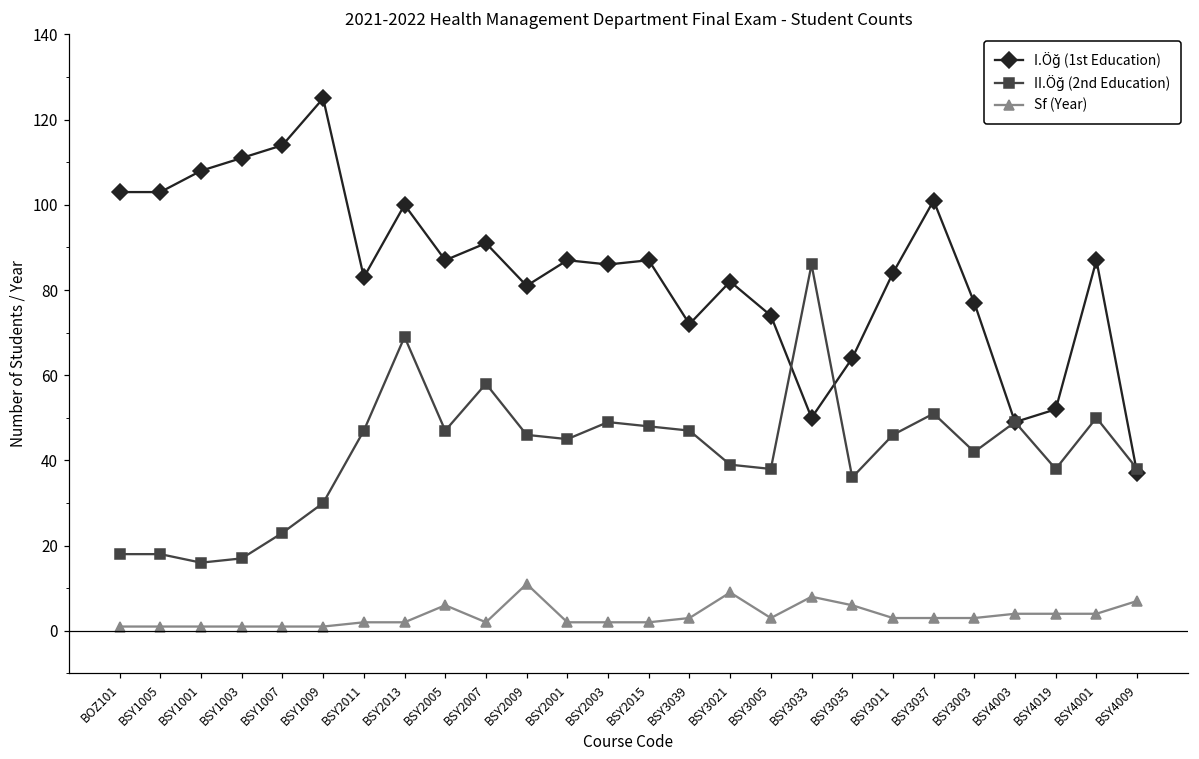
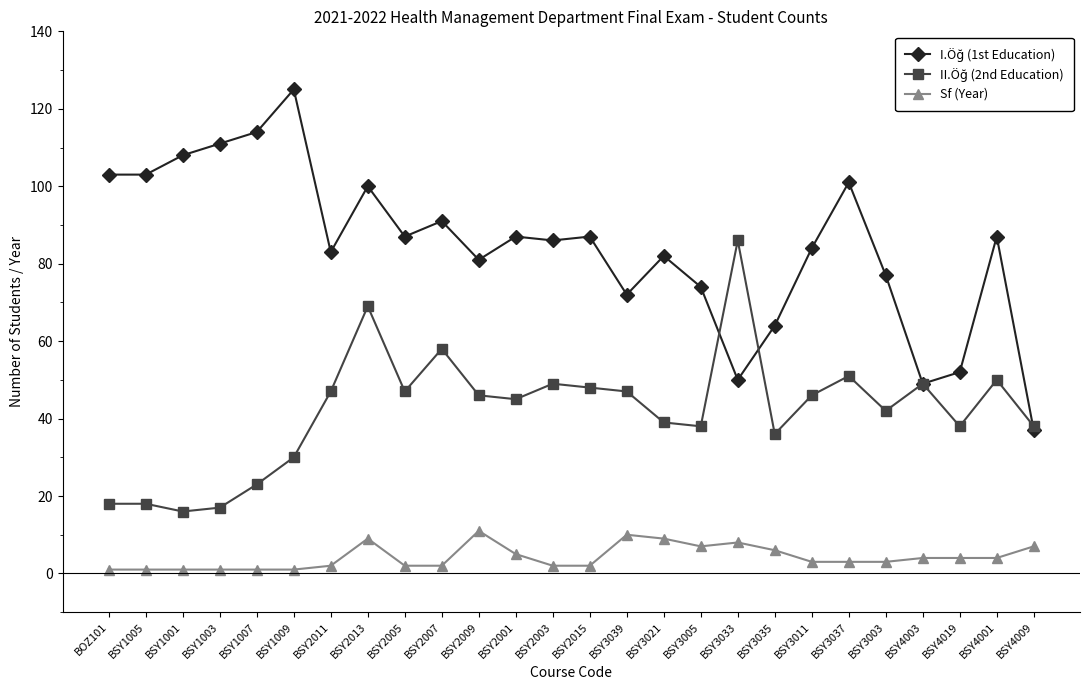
  {
    "Sf (Year)": {
      "BOZ101": 1,
      "BSY1005": 1,
      "BSY1001": 1,
      "BSY1003": 1,
      "BSY1007": 1,
      "BSY1009": 1,
      "BSY2011": 2,
-     "BSY2013": 2,
-     "BSY2005": 6,
+     "BSY2013": 9,
+     "BSY2005": 2,
      "BSY2007": 2,
      "BSY2009": 11,
-     "BSY2001": 2,
+     "BSY2001": 5,
      "BSY2003": 2,
      "BSY2015": 2,
-     "BSY3039": 3,
+     "BSY3039": 10,
      "BSY3021": 9,
-     "BSY3005": 3,
+     "BSY3005": 7,
      "BSY3033": 8,
      "BSY3035": 6,
      "BSY3011": 3,
      "BSY3037": 3,
      "BSY3003": 3,
      "BSY4003": 4,
      "BSY4019": 4,
      "BSY4001": 4,
      "BSY4009": 7
    }
  }
